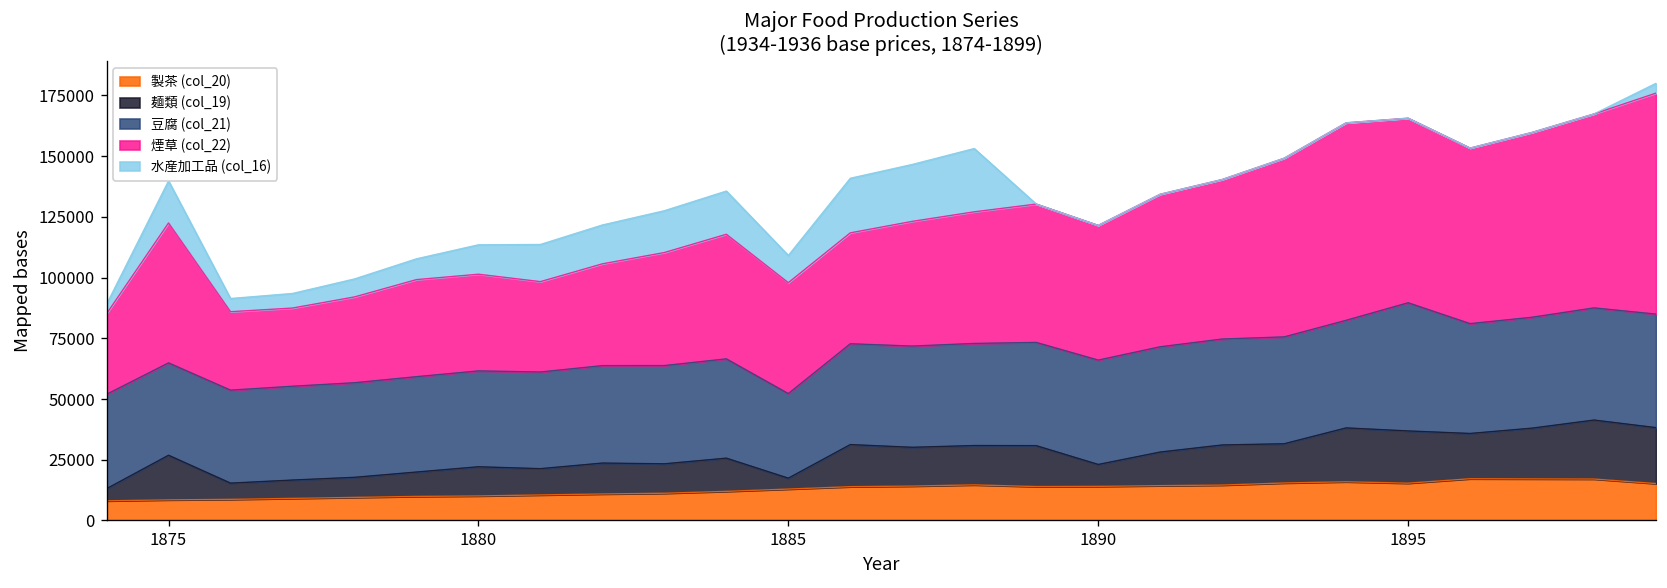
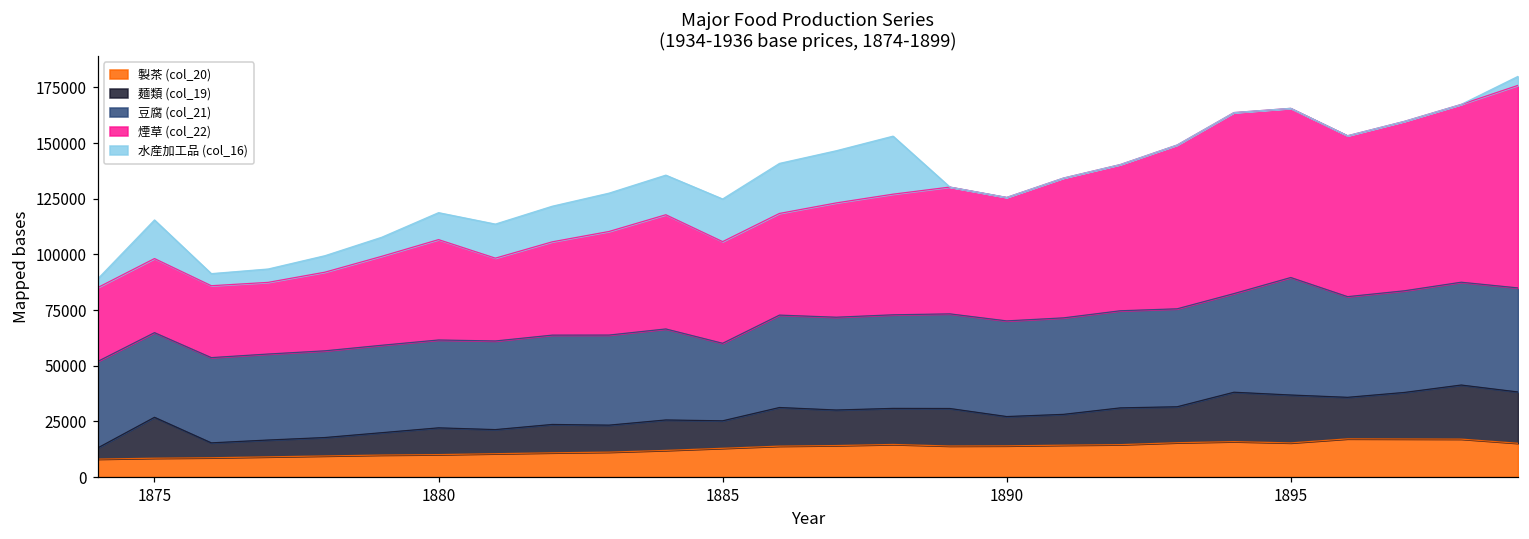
  {
    "製茶 (col_20)": {
      "1875": 8000,
      "1880": 10000,
      "1885": 13000,
      "1890": 14000,
      "1895": 15000
    },
    "麺類 (col_19)": {
      "1875": 18000,
      "1880": 12000,
-     "1885": 4000,
-     "1890": 9000,
+     "1885": 12000,
+     "1890": 13000,
      "1895": 22000
    },
    "豆腐 (col_21)": {
      "1875": 38000,
      "1880": 39000,
      "1885": 35000,
      "1890": 43000,
      "1895": 53000
    },
    "煙草 (col_22)": {
-     "1875": 58000,
-     "1880": 40000,
+     "1875": 33000,
+     "1880": 45000,
      "1885": 46000
    },
    "水産加工品 (col_16)": {
      "1875": 17000,
      "1880": 12000,
-     "1885": 11000
+     "1885": 19000
    }
  }
